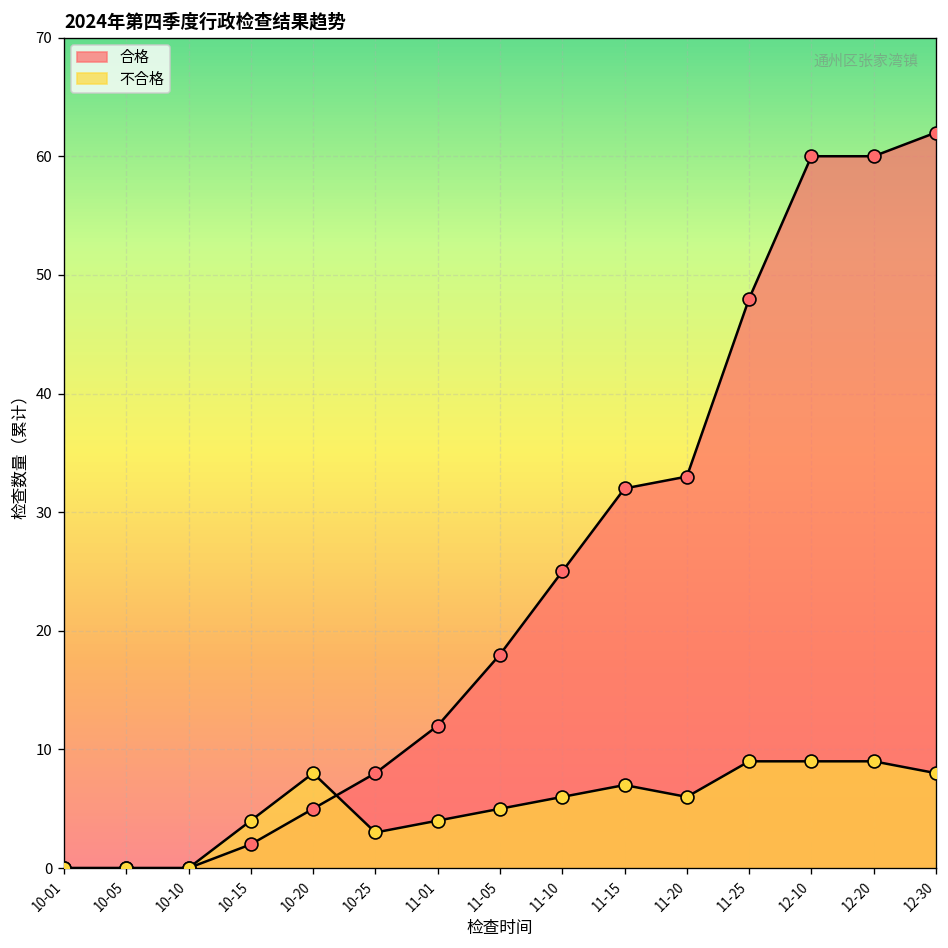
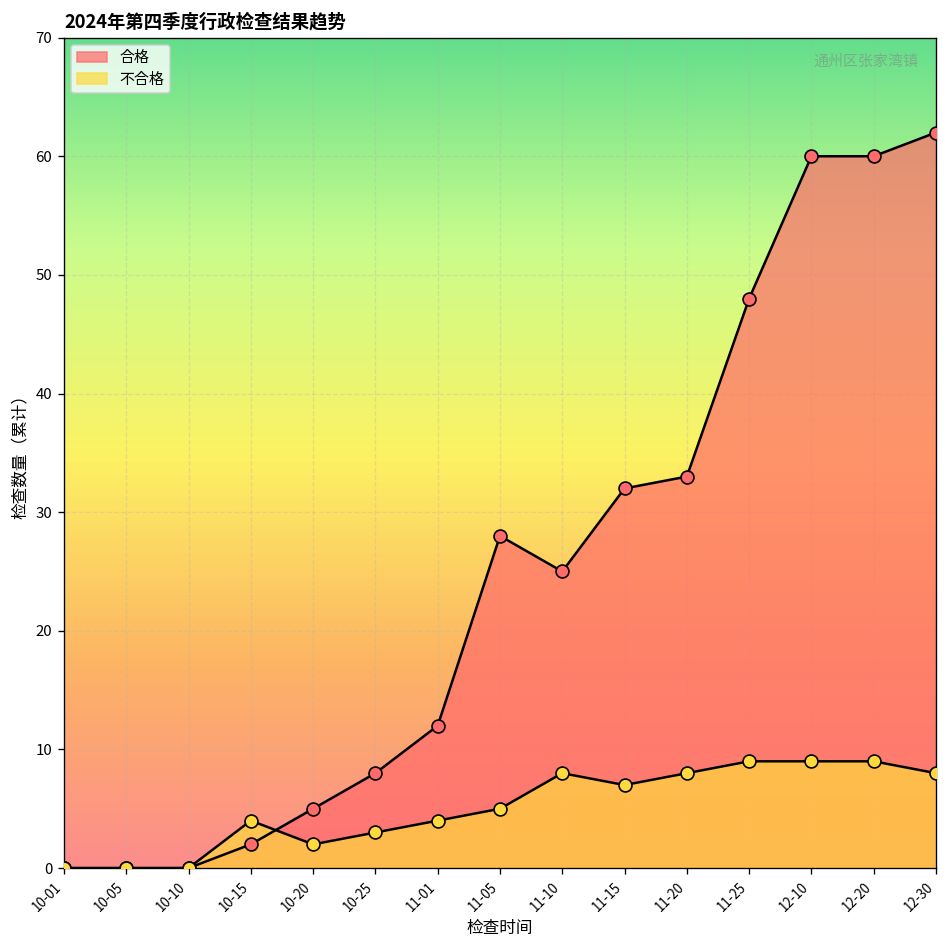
  {
    "合格": {
      "10-15": 2,
      "10-20": 5,
      "10-25": 8,
      "11-01": 12,
-     "11-05": 18,
+     "11-05": 28,
      "11-10": 25,
      "11-15": 32,
      "11-20": 33,
      "11-25": 48,
      "12-10": 60,
      "12-20": 60,
      "12-30": 62
    },
    "不合格": {
      "10-15": 4,
-     "10-20": 8,
+     "10-20": 2,
      "10-25": 3,
      "11-01": 4,
      "11-05": 5,
-     "11-10": 6,
+     "11-10": 8,
      "11-15": 7,
-     "11-20": 6,
+     "11-20": 8,
      "11-25": 9,
      "12-10": 9,
      "12-20": 9,
      "12-30": 8
    }
  }
